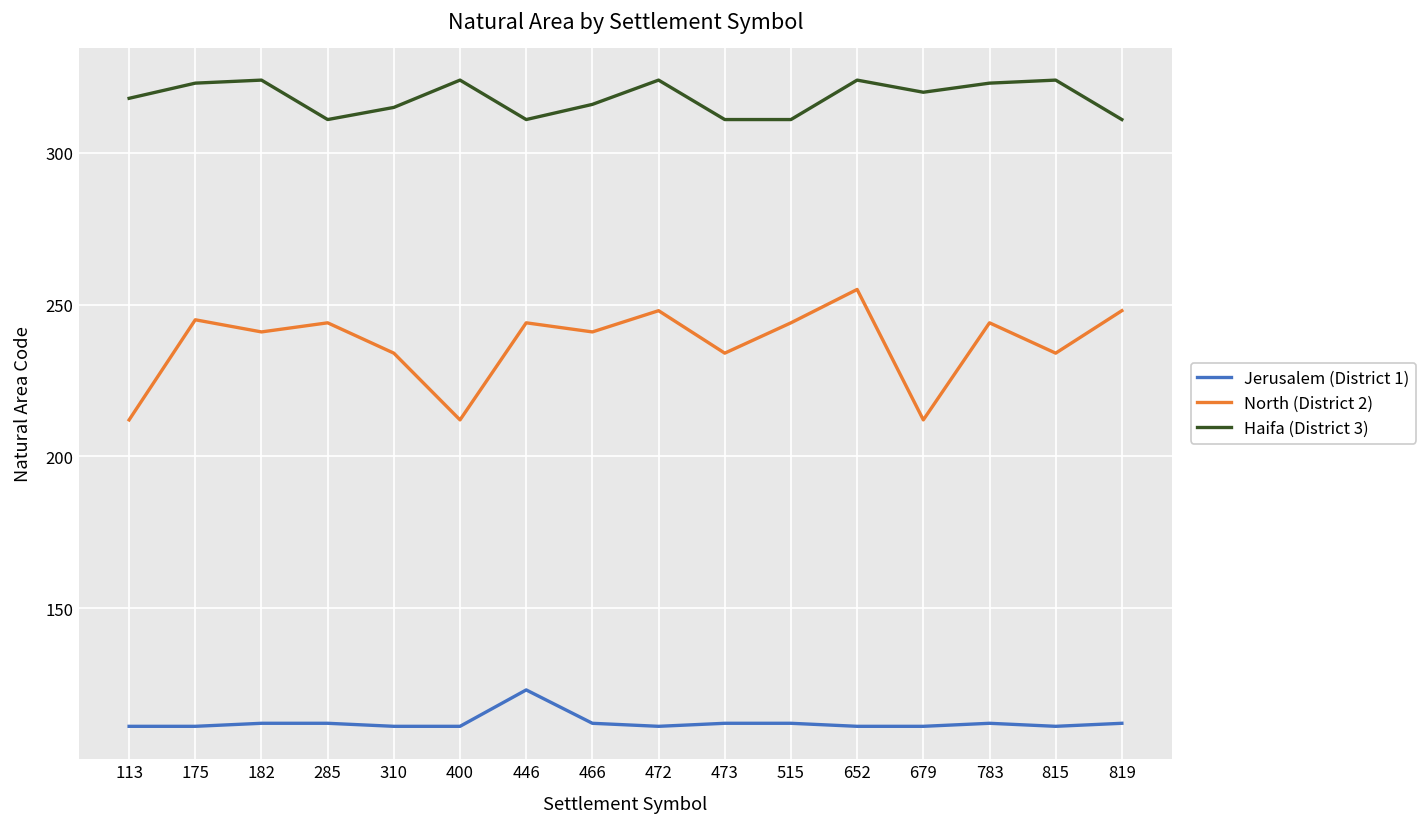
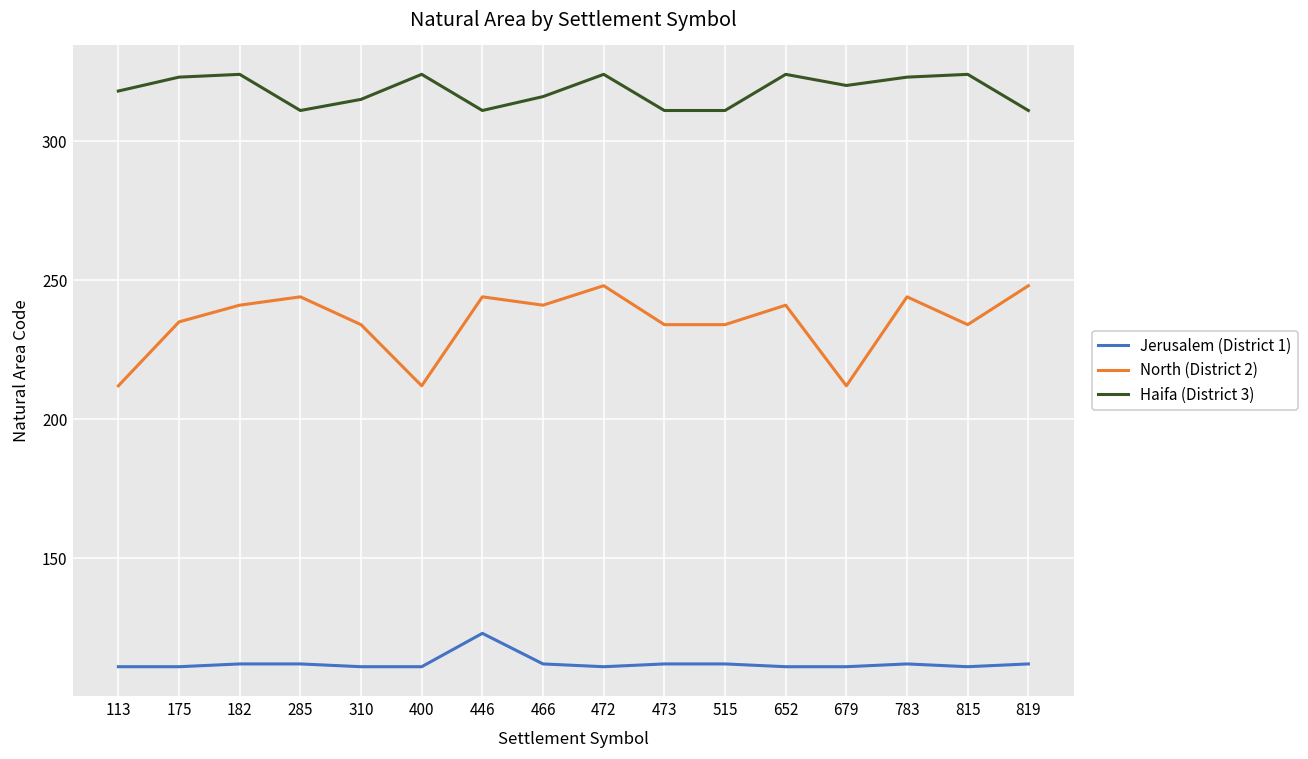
  {
    "Jerusalem (District 1)": {
      "113": 111,
      "175": 111,
      "182": 112,
      "285": 112,
      "310": 111,
      "400": 111,
      "446": 123,
      "466": 112,
      "472": 111,
      "473": 112,
      "515": 112,
      "652": 111,
      "679": 111,
      "783": 112,
      "815": 111,
      "819": 112
    },
    "North (District 2)": {
      "113": 212,
-     "175": 245,
+     "175": 235,
      "182": 241,
      "285": 244,
      "310": 234,
      "400": 212,
      "446": 244,
      "466": 241,
      "472": 248,
      "473": 234,
-     "515": 244,
-     "652": 255,
+     "515": 234,
+     "652": 241,
      "679": 212,
      "783": 244,
      "815": 234,
      "819": 248
    },
    "Haifa (District 3)": {
      "113": 318,
      "175": 323,
      "182": 324,
      "285": 311,
      "310": 315,
      "400": 324,
      "446": 311,
      "466": 316,
      "472": 324,
      "473": 311,
      "515": 311,
      "652": 324,
      "679": 320,
      "783": 323,
      "815": 324,
      "819": 311
    }
  }
